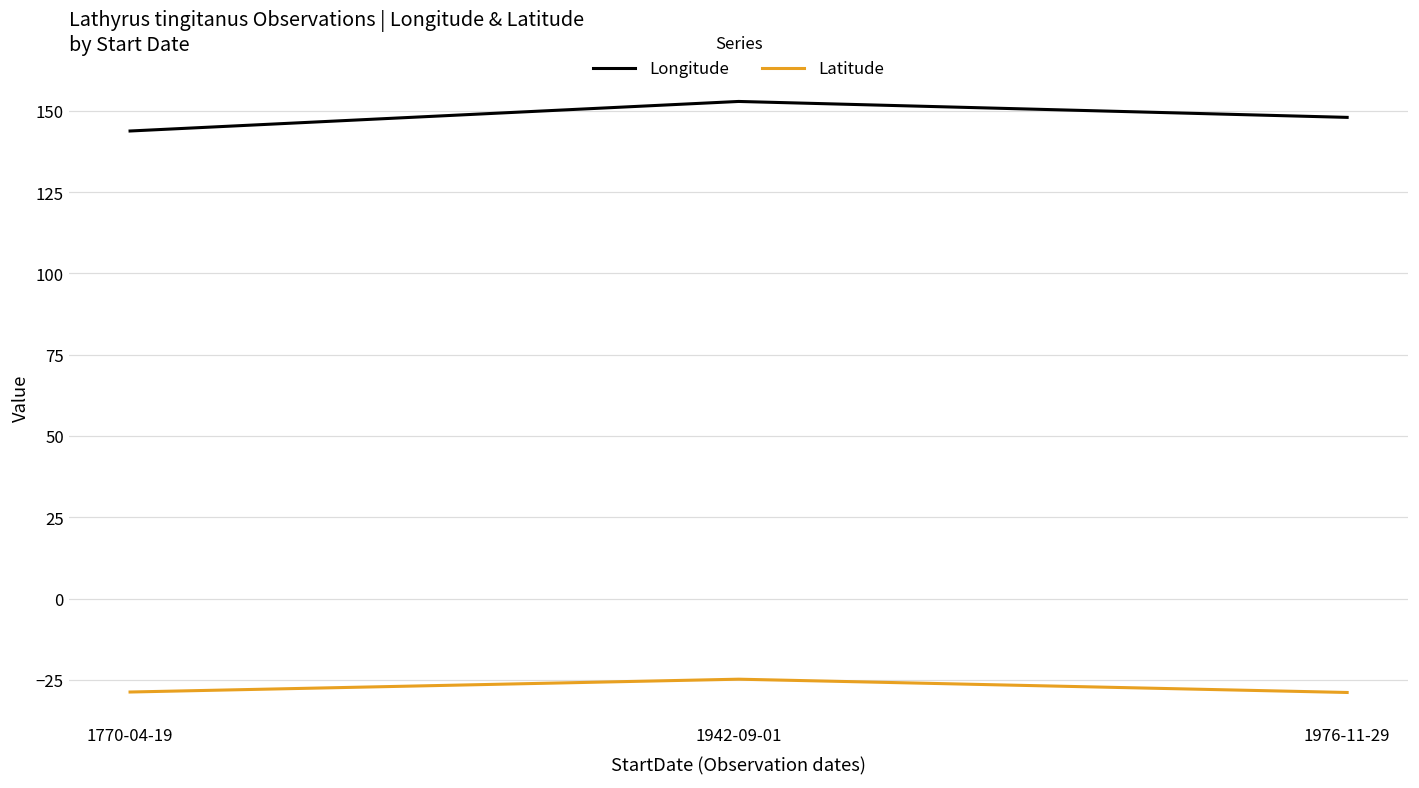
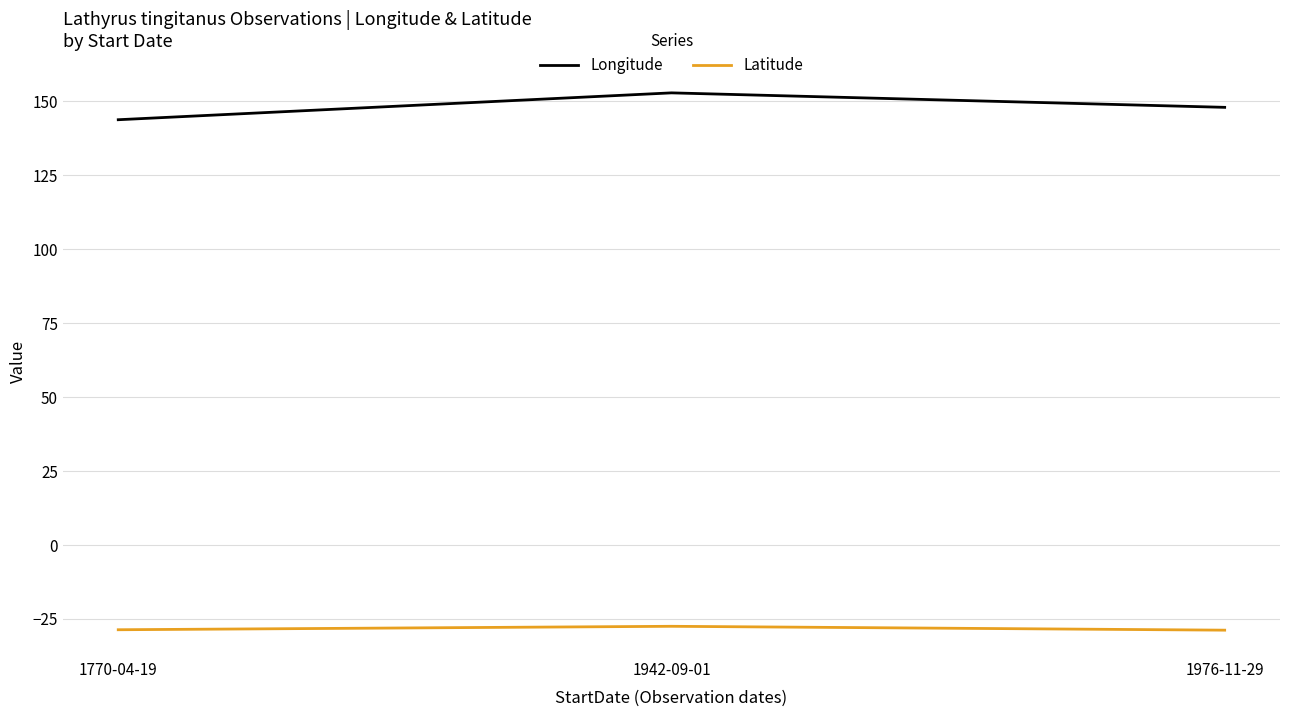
  {
    "Longitude": {
      "1770-04-19": 144,
      "1942-09-01": 153,
      "1976-11-29": 148
    },
    "Latitude": {
      "1770-04-19": -29,
-     "1942-09-01": -25,
+     "1942-09-01": -28,
      "1976-11-29": -29
    }
  }
